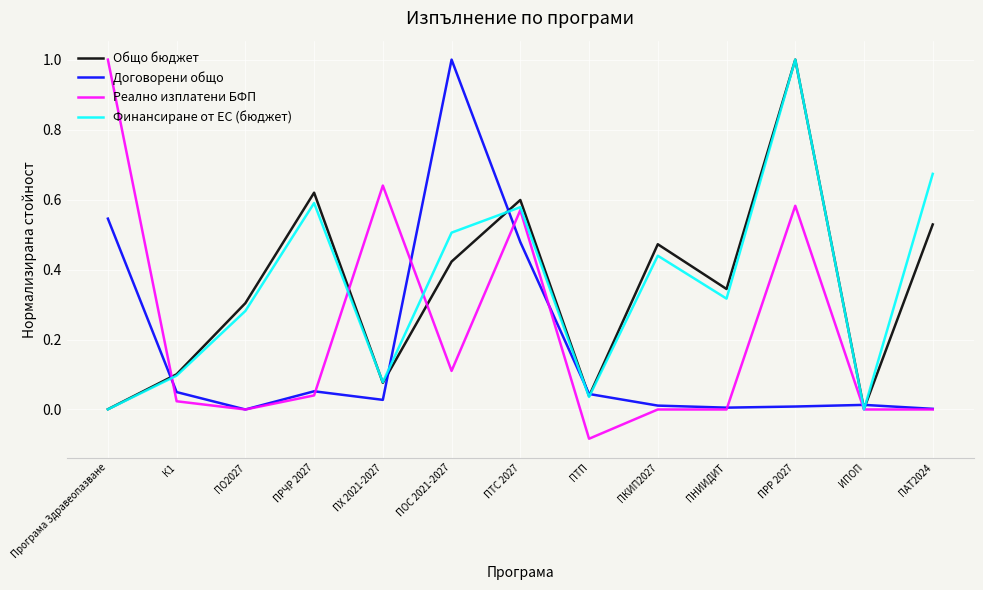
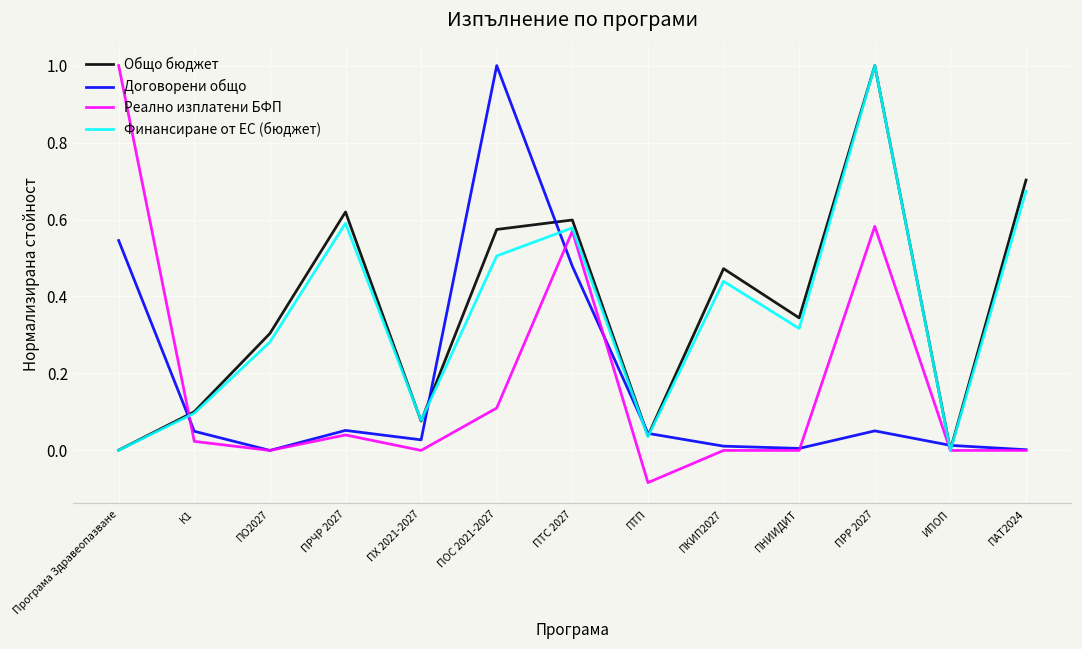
  {
    "Общо бюджет": {
      "ПО2027": 0.30,
      "ПРЧР 2027": 0.62,
-     "ПОС 2021-2027": 0.42,
+     "ПОС 2021-2027": 0.57,
      "ПТС 2027": 0.60,
      "ПКИП2027": 0.47,
      "ПНИИДИТ": 0.34,
-     "ПАТ2024": 0.53
+     "ПАТ2024": 0.70
    },
    "Договорени общо": {
      "Програма Здравеопазване": 0.55,
      "К1": 0.05,
      "ПРЧР 2027": 0.05,
      "ПХ 2021-2027": 0.03,
      "ПОС 2021-2027": 1.00,
      "ПТС 2027": 0.48,
      "ПКИП2027": 0.01,
-     "ПРР 2027": 0.01,
+     "ПРР 2027": 0.05,
      "ИПОП": 0.01
    },
    "Реално изплатени БФП": {
      "Програма Здравеопазване": 1.00,
      "К1": 0.02,
      "ПРЧР 2027": 0.04,
-     "ПХ 2021-2027": 0.64,
+     "ПХ 2021-2027": 0.00,
      "ПОС 2021-2027": 0.11,
      "ПТС 2027": 0.57,
      "ПТП": -0.08,
      "ПКИП2027": 0.00,
      "ПРР 2027": 0.58
    },
    "Финансиране от ЕС (бюджет)": {
      "ПО2027": 0.28,
      "ПРЧР 2027": 0.59,
      "ПОС 2021-2027": 0.51,
      "ПТС 2027": 0.58,
      "ПКИП2027": 0.44,
      "ПНИИДИТ": 0.32,
      "ПАТ2024": 0.67
    }
  }
